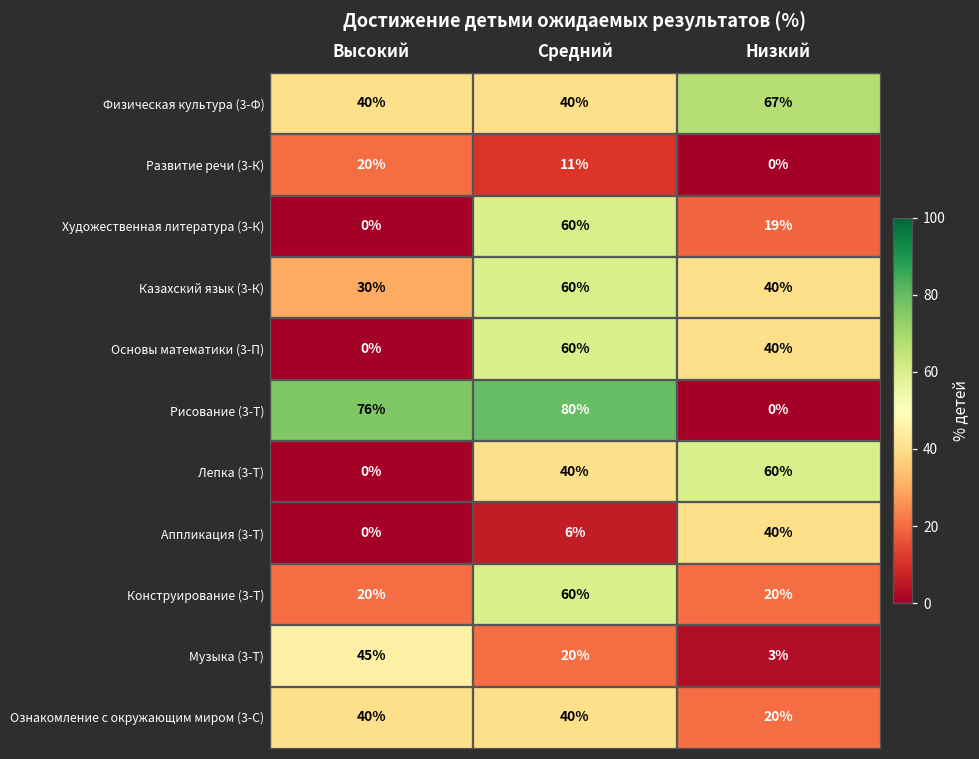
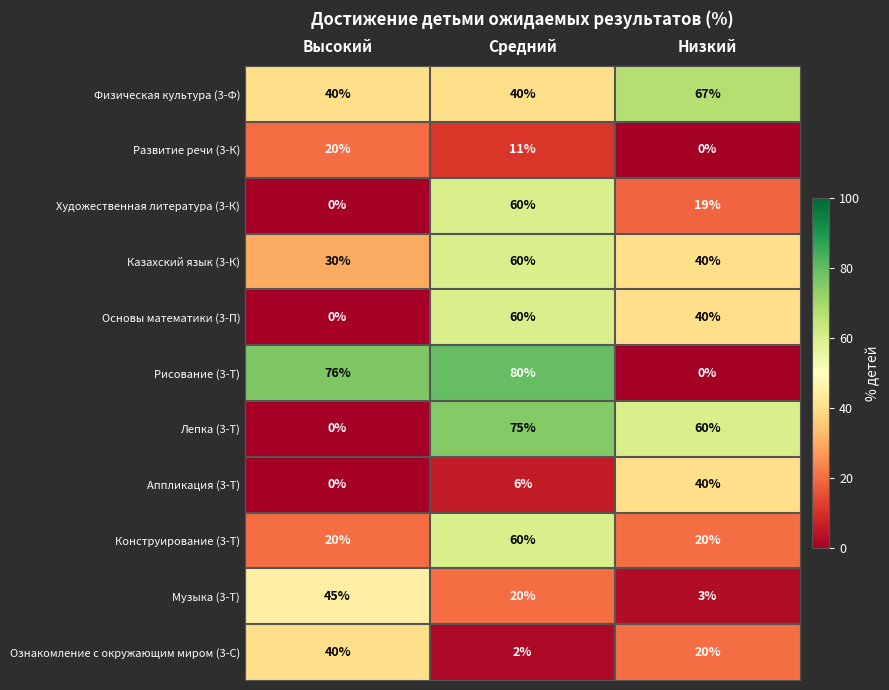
  {
    "Физическая культура (3-Ф)": {
      "Высокий": "40%",
      "Средний": "40%",
      "Низкий": "67%"
    },
    "Развитие речи (3-К)": {
      "Высокий": "20%",
      "Средний": "11%",
      "Низкий": "0%"
    },
    "Художественная литература (3-К)": {
      "Высокий": "0%",
      "Средний": "60%",
      "Низкий": "19%"
    },
    "Казахский язык (3-К)": {
      "Высокий": "30%",
      "Средний": "60%",
      "Низкий": "40%"
    },
    "Основы математики (3-П)": {
      "Высокий": "0%",
      "Средний": "60%",
      "Низкий": "40%"
    },
    "Рисование (3-Т)": {
      "Высокий": "76%",
      "Средний": "80%",
      "Низкий": "0%"
    },
    "Лепка (3-Т)": {
      "Высокий": "0%",
-     "Средний": "40%",
+     "Средний": "75%",
      "Низкий": "60%"
    },
    "Аппликация (3-Т)": {
      "Высокий": "0%",
      "Средний": "6%",
      "Низкий": "40%"
    },
    "Конструирование (3-Т)": {
      "Высокий": "20%",
      "Средний": "60%",
      "Низкий": "20%"
    },
    "Музыка (3-Т)": {
      "Высокий": "45%",
      "Средний": "20%",
      "Низкий": "3%"
    },
    "Ознакомление с окружающим миром (3-С)": {
      "Высокий": "40%",
-     "Средний": "40%",
+     "Средний": "2%",
      "Низкий": "20%"
    }
  }
